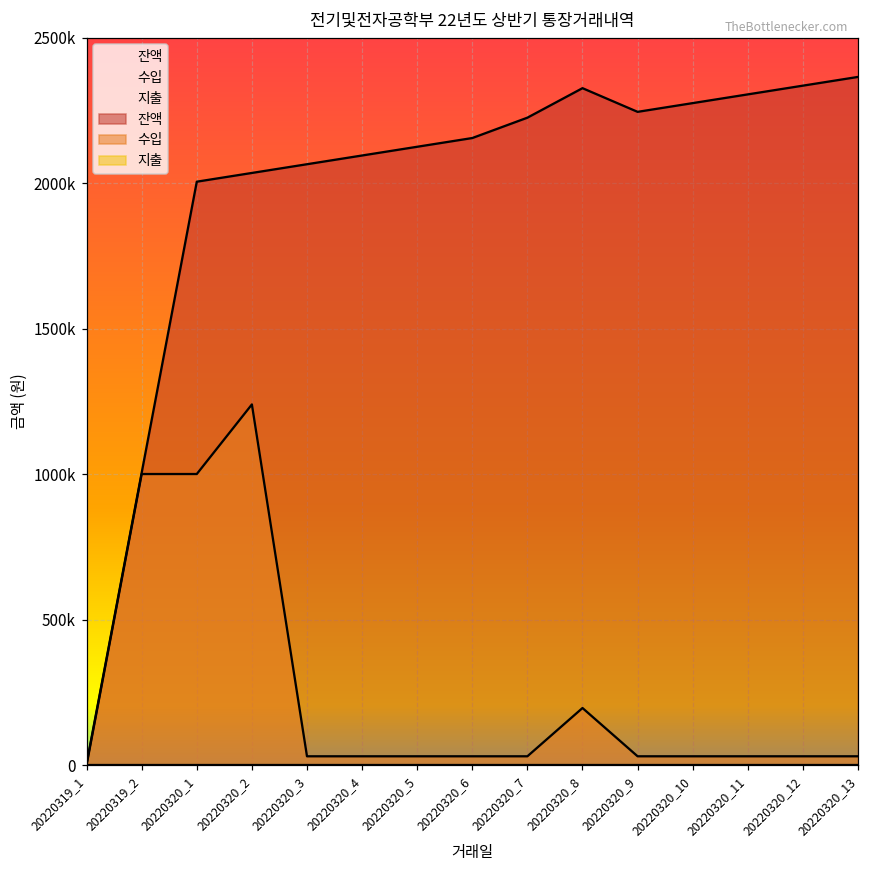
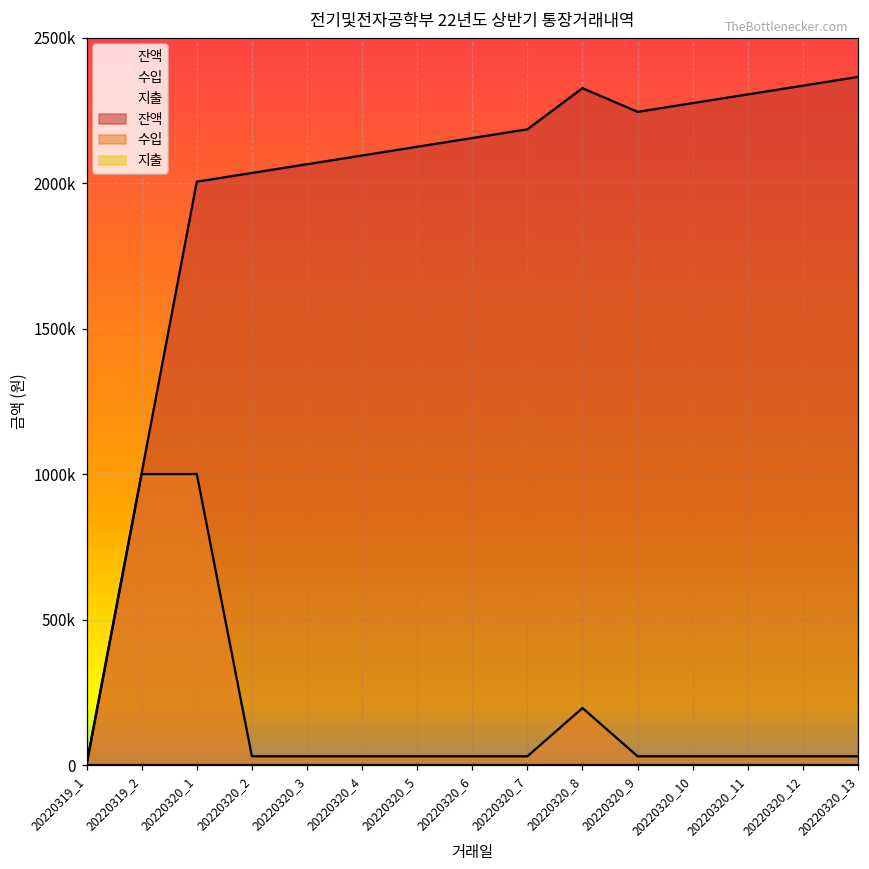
  {
    "잔액": {
      "20220320_1": 2000000,
      "20220320_2": 2030000,
      "20220320_3": 2060000,
      "20220320_4": 2090000,
      "20220320_5": 2120000,
      "20220320_6": 2150000,
-     "20220320_7": 2220000,
+     "20220320_7": 2180000,
      "20220320_8": 2330000,
      "20220320_9": 2240000,
      "20220320_10": 2270000,
      "20220320_11": 2300000,
      "20220320_12": 2330000,
      "20220320_13": 2360000
    },
    "수입": {
      "20220320_1": 1000000,
-     "20220320_2": 1240000,
+     "20220320_2": 30000,
      "20220320_3": 30000,
      "20220320_4": 30000,
      "20220320_5": 30000,
      "20220320_6": 30000,
      "20220320_7": 30000,
      "20220320_8": 200000,
      "20220320_9": 30000,
      "20220320_10": 30000,
      "20220320_11": 30000,
      "20220320_12": 30000,
      "20220320_13": 30000
    },
    "지출": {
      "20220319_2": 0,
      "20220320_1": 0,
      "20220320_2": 0,
      "20220320_3": 0,
      "20220320_4": 0,
      "20220320_5": 0,
      "20220320_6": 0,
      "20220320_7": 0,
      "20220320_8": 0,
      "20220320_9": 0,
      "20220320_10": 0,
      "20220320_11": 0,
      "20220320_12": 0,
      "20220320_13": 0
    }
  }
